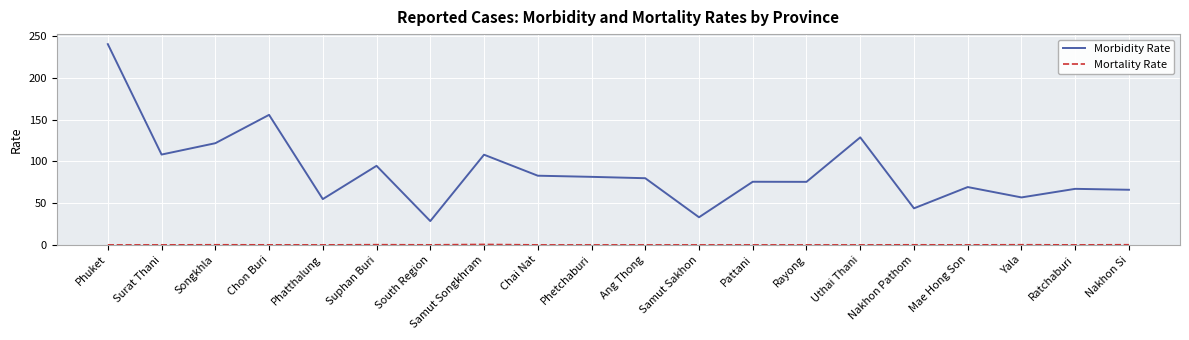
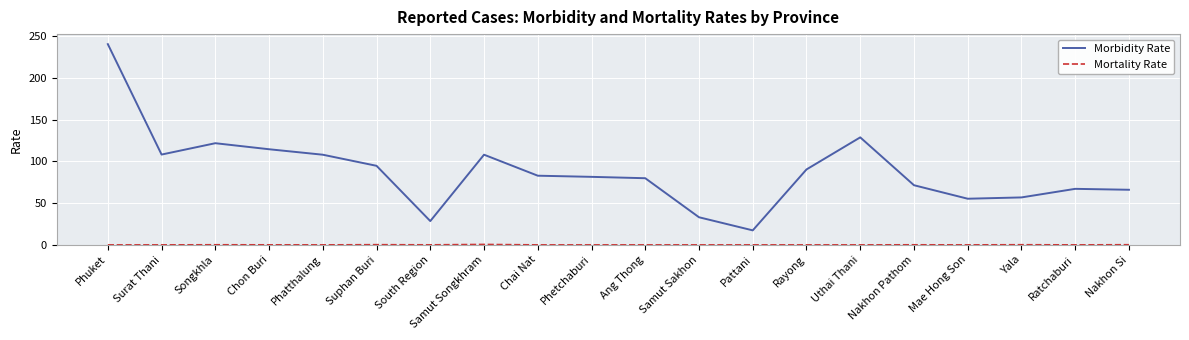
  {
    "Morbidity Rate": {
      "Phuket": 240,
      "Surat Thani": 110,
      "Songkhla": 120,
-     "Chon Buri": 160,
-     "Phatthalung": 50,
+     "Chon Buri": 110,
+     "Phatthalung": 110,
      "Suphan Buri": 90,
      "South Region": 30,
      "Samut Songkhram": 110,
      "Chai Nat": 80,
      "Phetchaburi": 80,
      "Ang Thong": 80,
      "Samut Sakhon": 30,
-     "Pattani": 80,
-     "Rayong": 80,
+     "Pattani": 20,
+     "Rayong": 90,
      "Uthai Thani": 130,
-     "Nakhon Pathom": 40,
-     "Mae Hong Son": 70,
+     "Nakhon Pathom": 70,
+     "Mae Hong Son": 60,
      "Yala": 60,
      "Ratchaburi": 70,
      "Nakhon Si": 70
    },
    "Mortality Rate": {
      "Phuket": 0,
      "Surat Thani": 0,
      "Songkhla": 0,
      "Chon Buri": 0,
      "Phatthalung": 0,
      "Suphan Buri": 0,
      "South Region": 0,
      "Samut Songkhram": 0,
      "Chai Nat": 0,
      "Phetchaburi": 0,
      "Ang Thong": 0,
      "Samut Sakhon": 0,
      "Pattani": 0,
      "Rayong": 0,
      "Uthai Thani": 0,
      "Nakhon Pathom": 0,
      "Mae Hong Son": 0,
      "Yala": 0,
      "Ratchaburi": 0,
      "Nakhon Si": 0
    }
  }
